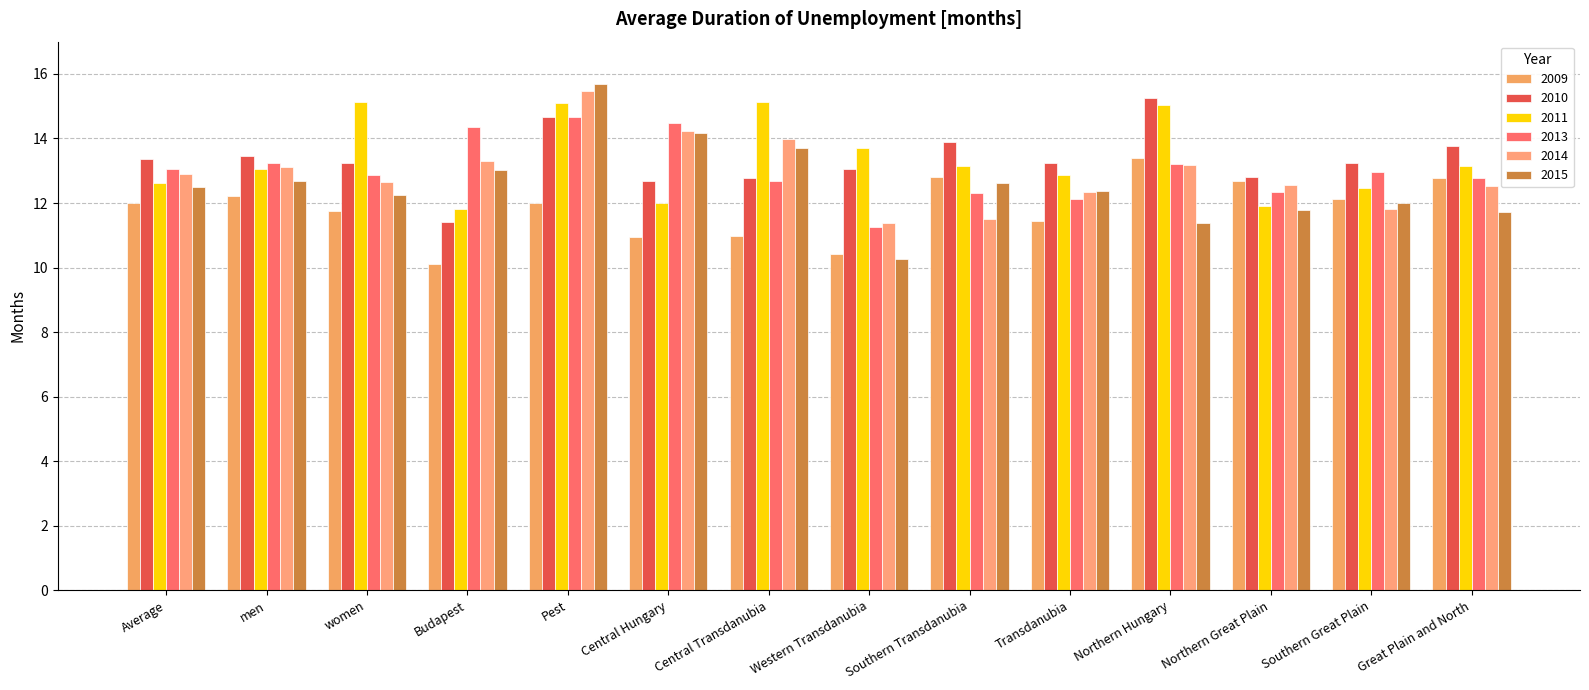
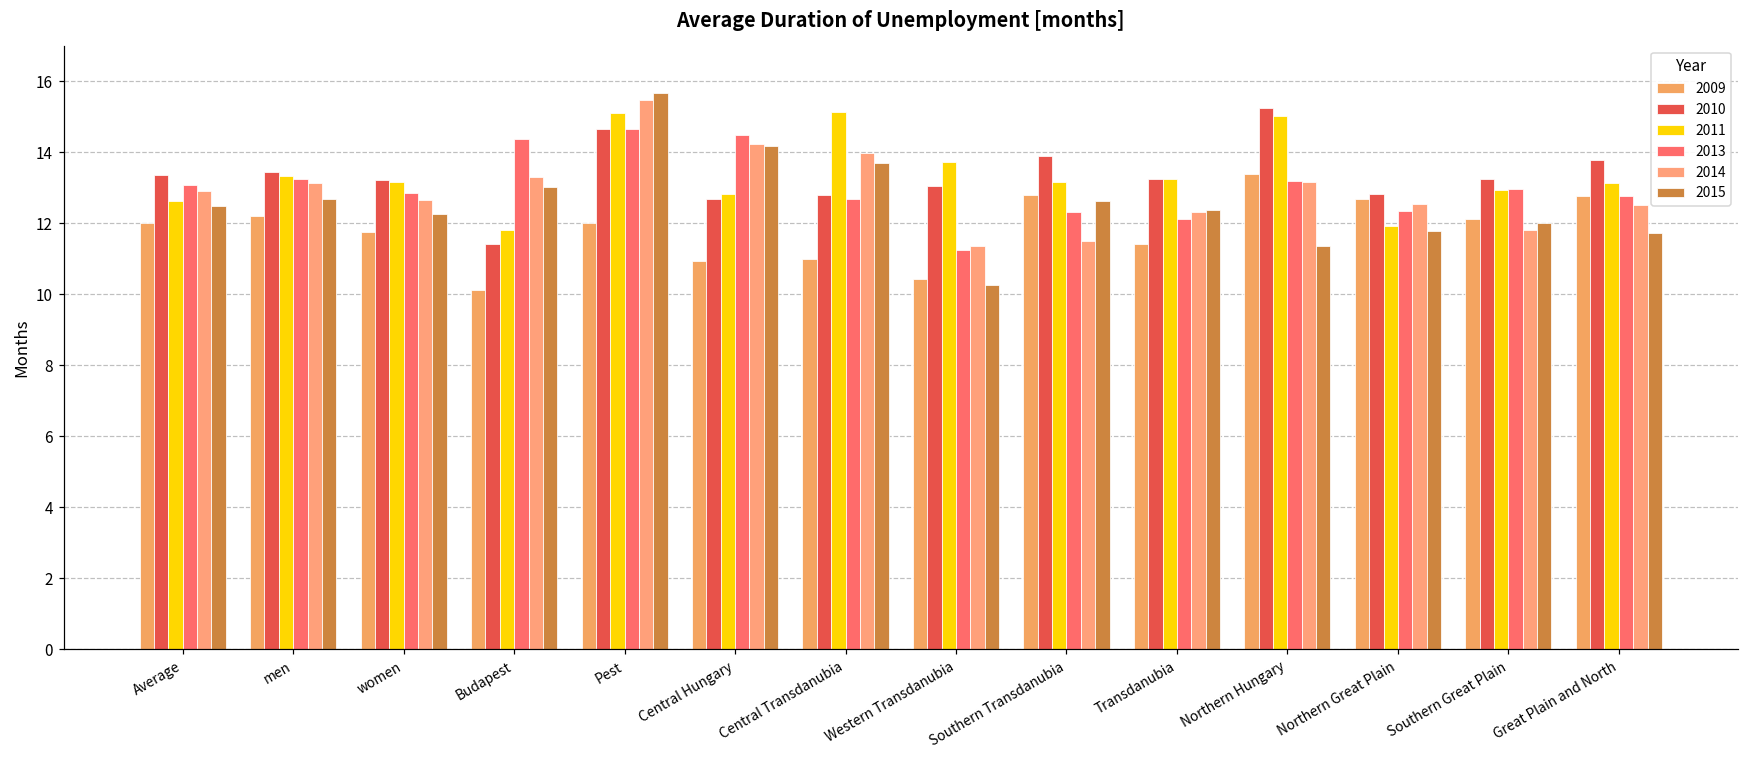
  {
    "2011": {
      "Average": 12.6,
-     "men": 13.0,
-     "women": 15.1,
+     "men": 13.3,
+     "women": 13.2,
      "Budapest": 11.8,
      "Pest": 15.1,
-     "Central Hungary": 12.0,
+     "Central Hungary": 12.8,
      "Central Transdanubia": 15.1,
      "Western Transdanubia": 13.7,
      "Southern Transdanubia": 13.2,
-     "Transdanubia": 12.9,
+     "Transdanubia": 13.3,
      "Northern Hungary": 15.0,
      "Northern Great Plain": 11.9,
-     "Southern Great Plain": 12.5,
+     "Southern Great Plain": 13.0,
      "Great Plain and North": 13.1
    }
  }
